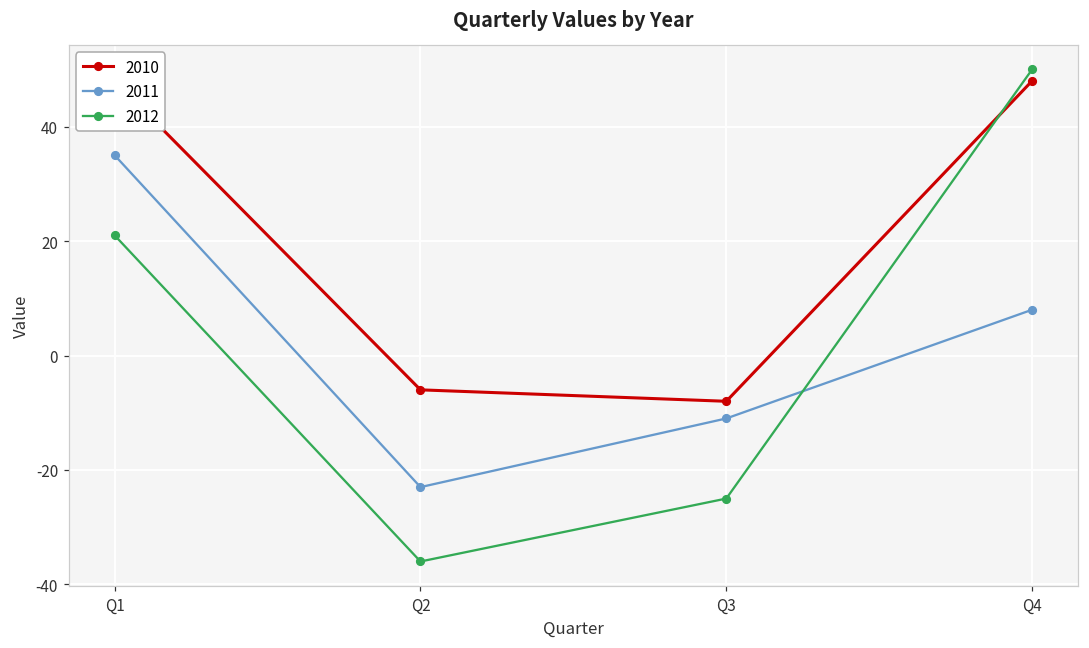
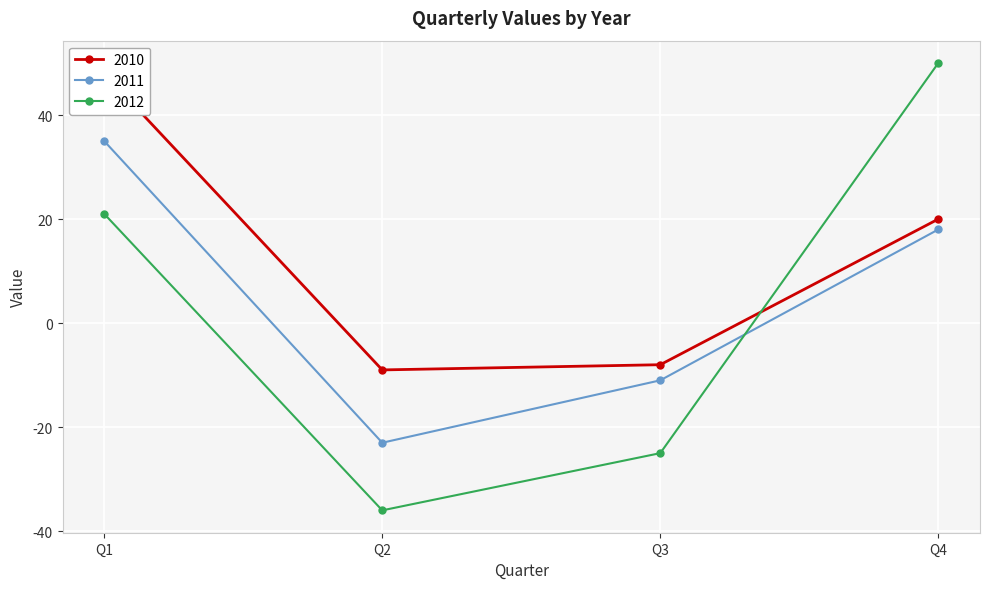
  {
    "2010": {
-     "Q2": -6,
+     "Q2": -9,
      "Q3": -8,
-     "Q4": 48
+     "Q4": 20
    },
    "2011": {
      "Q1": 35,
      "Q2": -23,
      "Q3": -11,
-     "Q4": 8
+     "Q4": 18
    },
    "2012": {
      "Q1": 21,
      "Q2": -36,
      "Q3": -25,
      "Q4": 50
    }
  }
